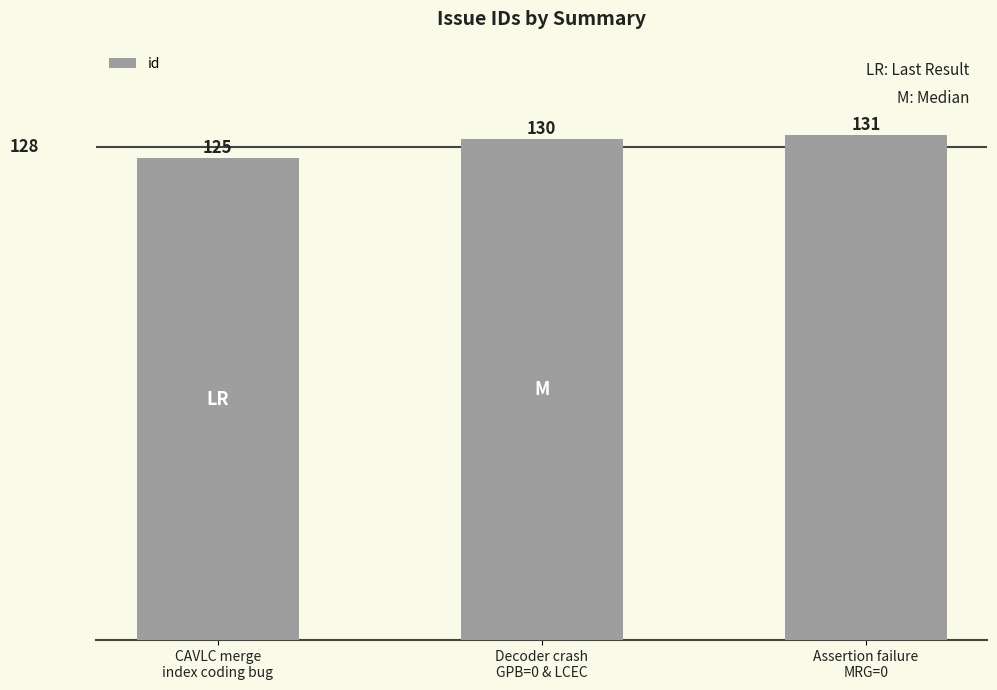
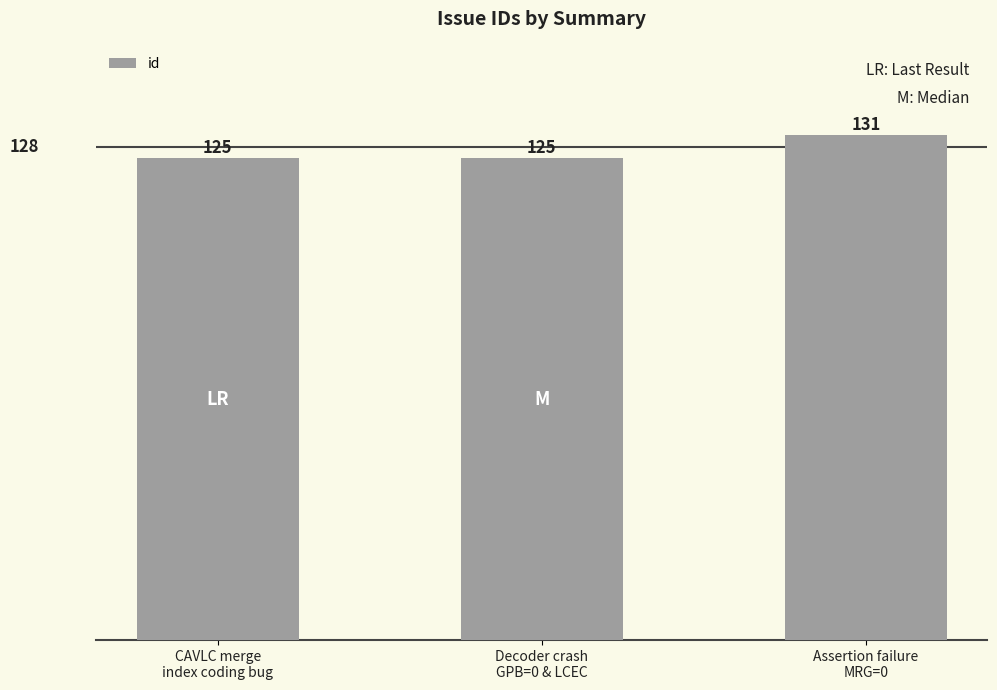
  {
    "CAVLC merge index coding bug": 125,
-   "Decoder crash GPB=0 & LCEC": 130,
+   "Decoder crash GPB=0 & LCEC": 125,
    "Assertion failure MRG=0": 131
  }
